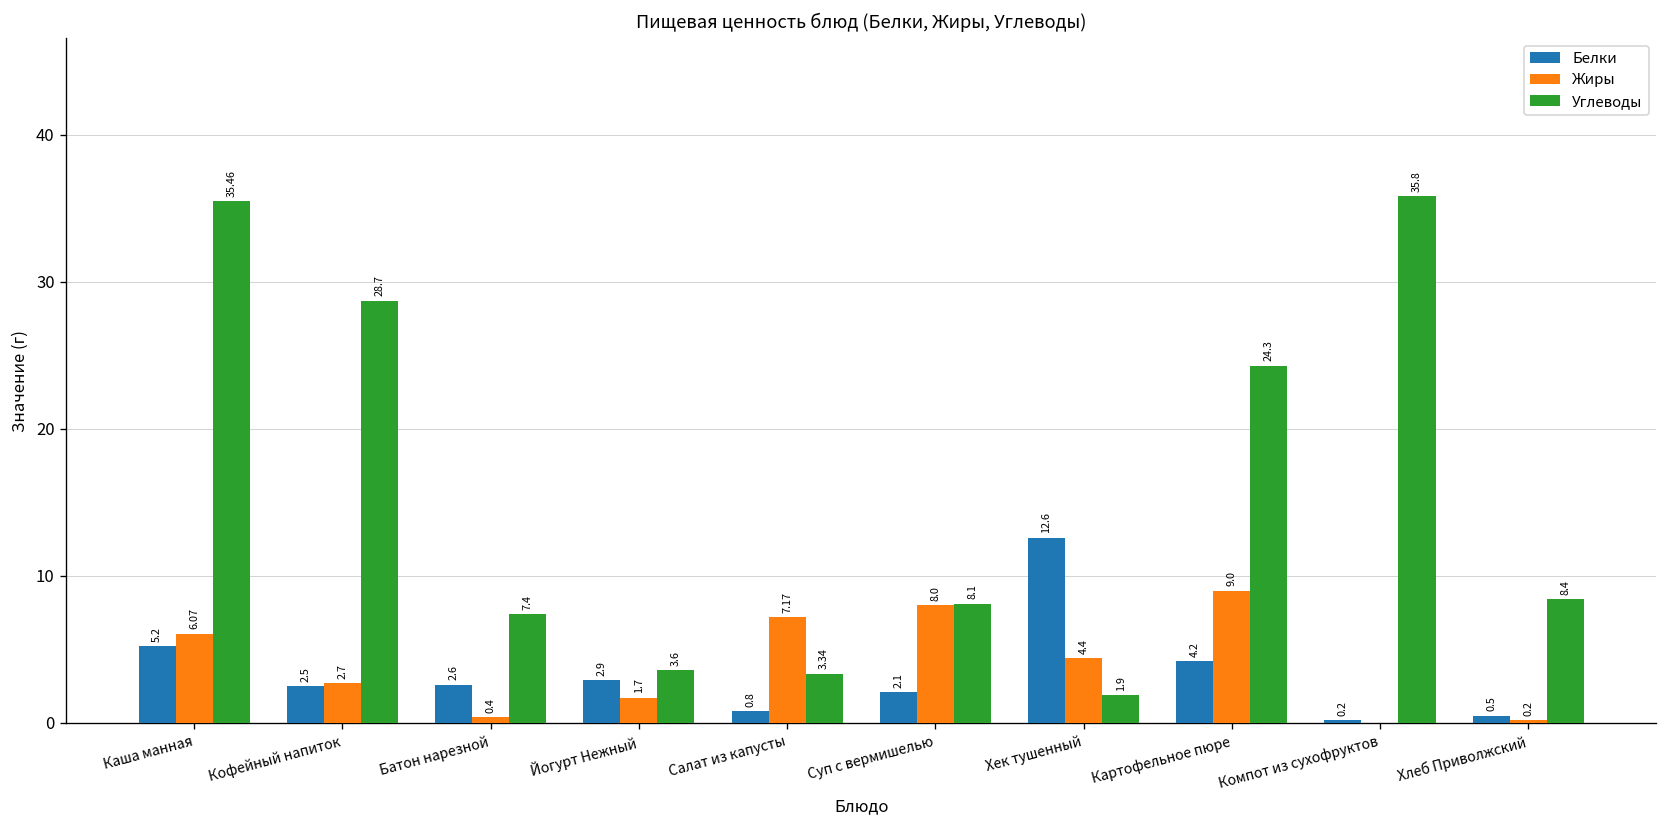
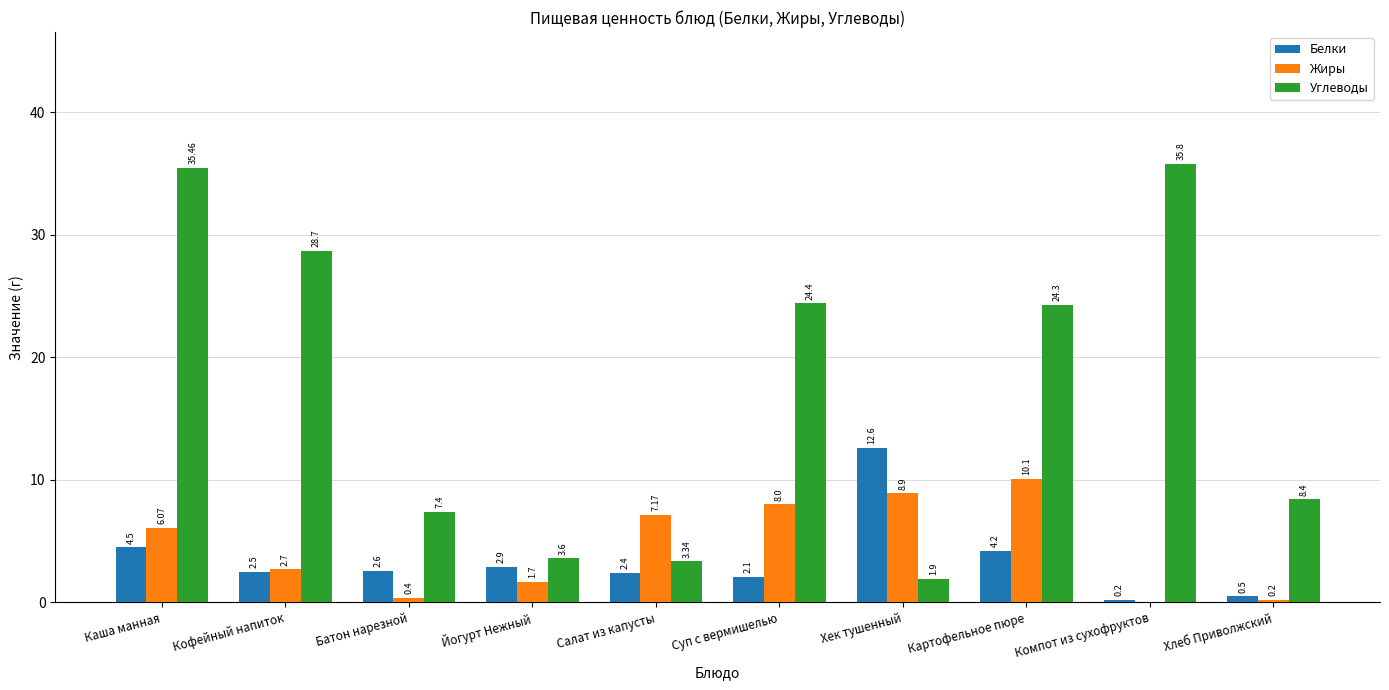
  {
    "Белки": {
-     "Каша манная": 5.2,
+     "Каша манная": 4.5,
      "Кофейный напиток": 2.5,
      "Батон нарезной": 2.6,
      "Йогурт Нежный": 2.9,
-     "Салат из капусты": 0.8,
+     "Салат из капусты": 2.4,
      "Суп с вермишелью": 2.1,
      "Хек тушенный": 12.6,
      "Картофельное пюре": 4.2,
      "Компот из сухофруктов": 0.2,
      "Хлеб Приволжский": 0.5
    },
    "Жиры": {
      "Каша манная": 6.07,
      "Кофейный напиток": 2.7,
      "Батон нарезной": 0.4,
      "Йогурт Нежный": 1.7,
      "Салат из капусты": 7.17,
      "Суп с вермишелью": 8.0,
-     "Хек тушенный": 4.4,
-     "Картофельное пюре": 9.0,
+     "Хек тушенный": 8.9,
+     "Картофельное пюре": 10.1,
      "Хлеб Приволжский": 0.2
    },
    "Углеводы": {
      "Каша манная": 35.46,
      "Кофейный напиток": 28.7,
      "Батон нарезной": 7.4,
      "Йогурт Нежный": 3.6,
      "Салат из капусты": 3.34,
-     "Суп с вермишелью": 8.1,
+     "Суп с вермишелью": 24.4,
      "Хек тушенный": 1.9,
      "Картофельное пюре": 24.3,
      "Компот из сухофруктов": 35.8,
      "Хлеб Приволжский": 8.4
    }
  }
